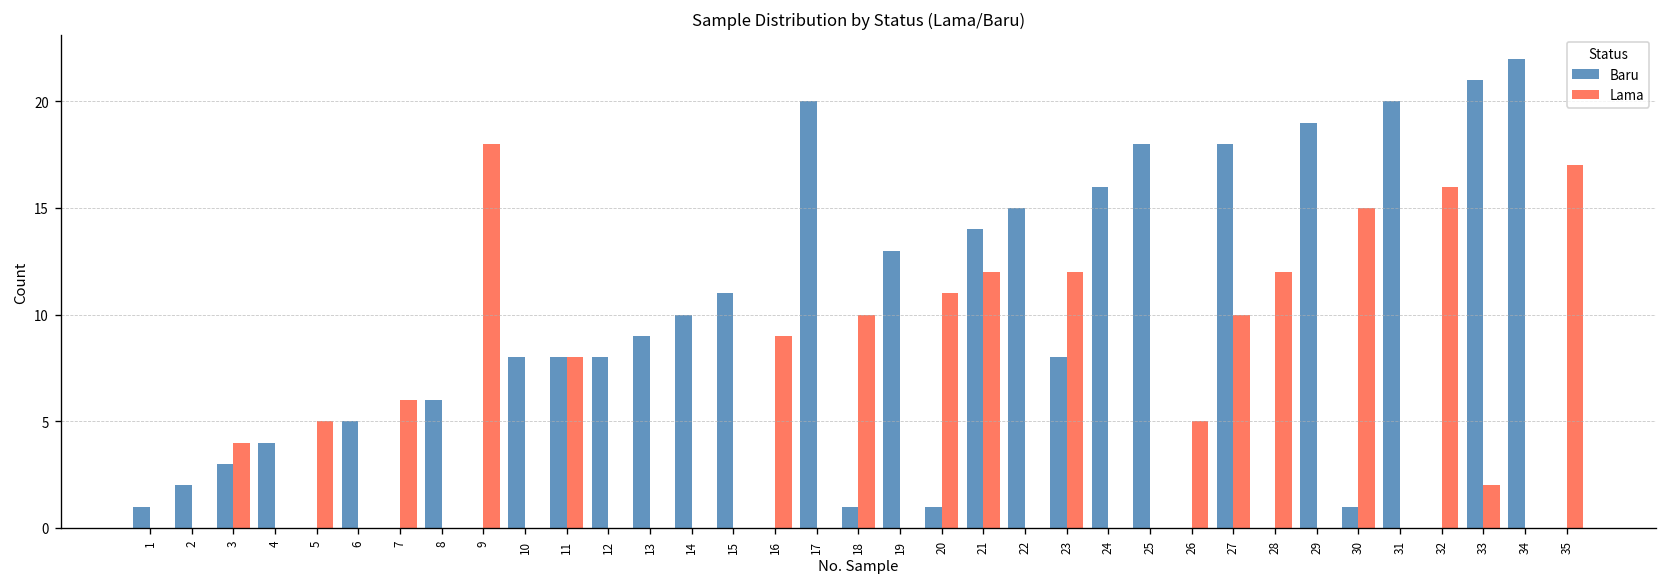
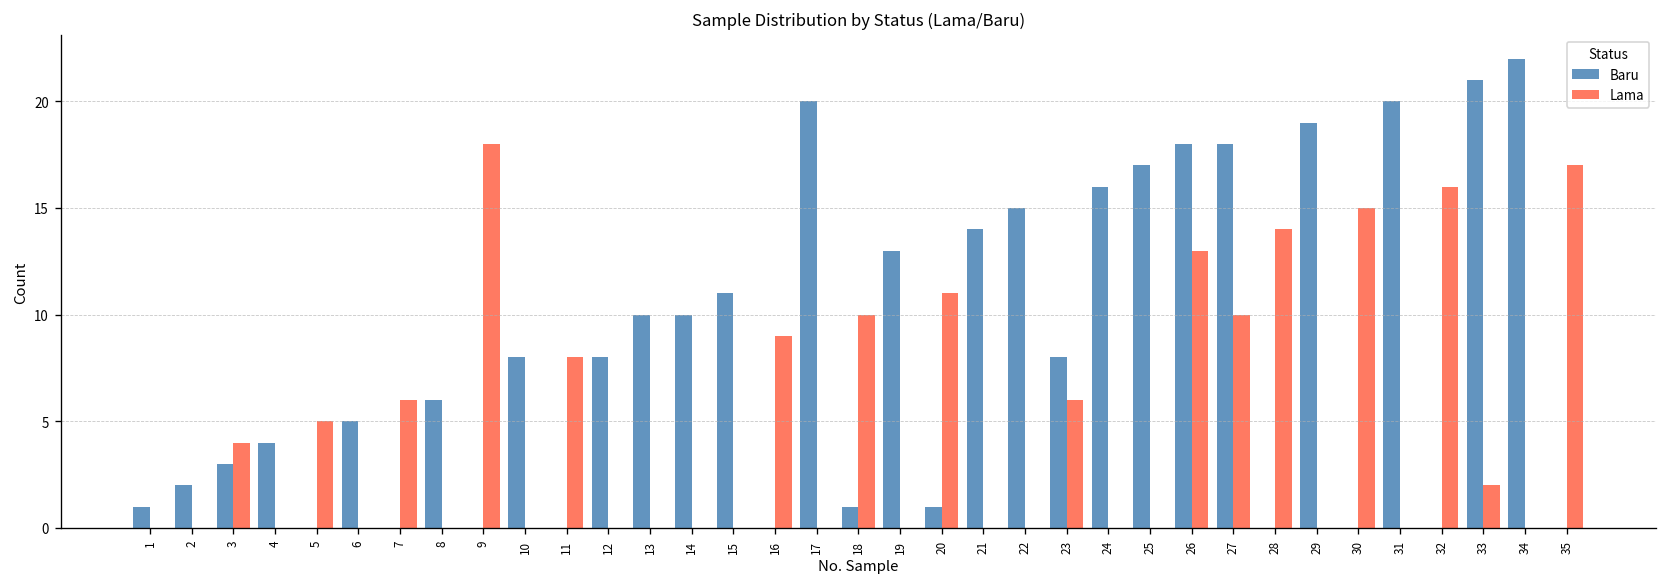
  {
    "Baru": {
      "1": 1,
      "2": 2,
      "3": 3,
      "4": 4,
      "5": 0,
      "6": 5,
      "7": 0,
      "8": 6,
      "9": 0,
      "10": 8,
-     "11": 8,
+     "11": 0,
      "12": 8,
-     "13": 9,
+     "13": 10,
      "14": 10,
      "15": 11,
      "16": 0,
      "17": 20,
      "18": 1,
      "19": 13,
      "20": 1,
      "21": 14,
      "22": 15,
      "23": 8,
      "24": 16,
-     "25": 18,
-     "26": 0,
+     "25": 17,
+     "26": 18,
      "27": 18,
      "28": 0,
      "29": 19,
-     "30": 1,
+     "30": 0,
      "31": 20,
      "32": 0,
      "33": 21,
      "34": 22,
      "35": 0
    },
    "Lama": {
      "1": 0,
      "2": 0,
      "3": 4,
      "4": 0,
      "5": 5,
      "6": 0,
      "7": 6,
      "8": 0,
      "9": 18,
      "10": 0,
      "11": 8,
      "12": 0,
      "13": 0,
      "14": 0,
      "15": 0,
      "16": 9,
      "17": 0,
      "18": 10,
      "19": 0,
      "20": 11,
-     "21": 12,
+     "21": 0,
      "22": 0,
-     "23": 12,
+     "23": 6,
      "24": 0,
      "25": 0,
-     "26": 5,
+     "26": 13,
      "27": 10,
-     "28": 12,
+     "28": 14,
      "29": 0,
      "30": 15,
      "31": 0,
      "32": 16,
      "33": 2,
      "34": 0,
      "35": 17
    }
  }
